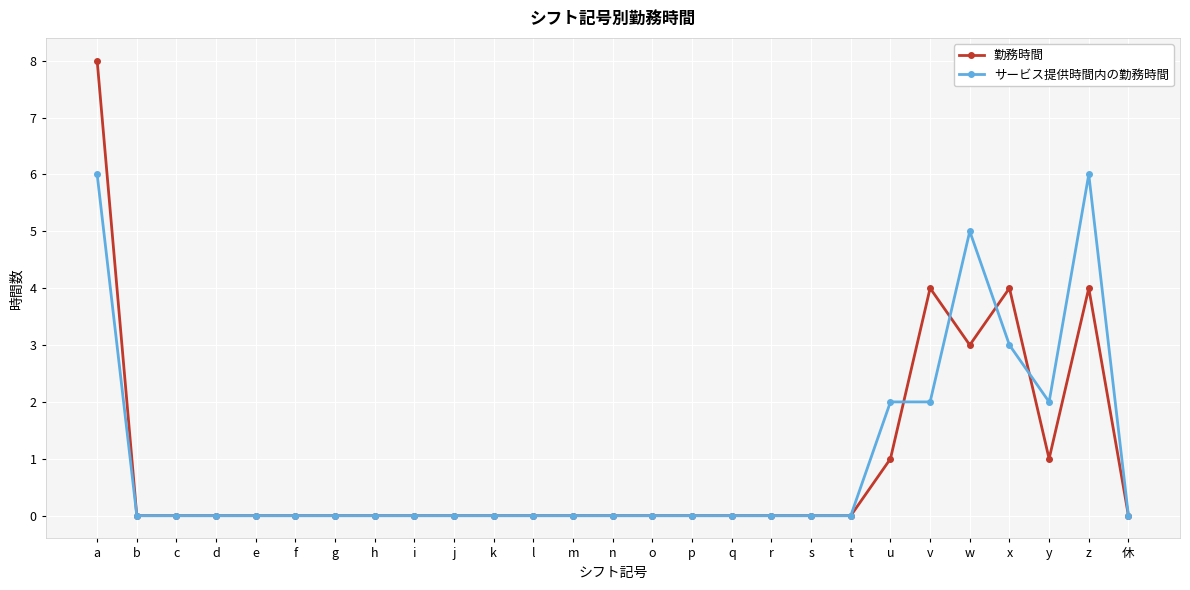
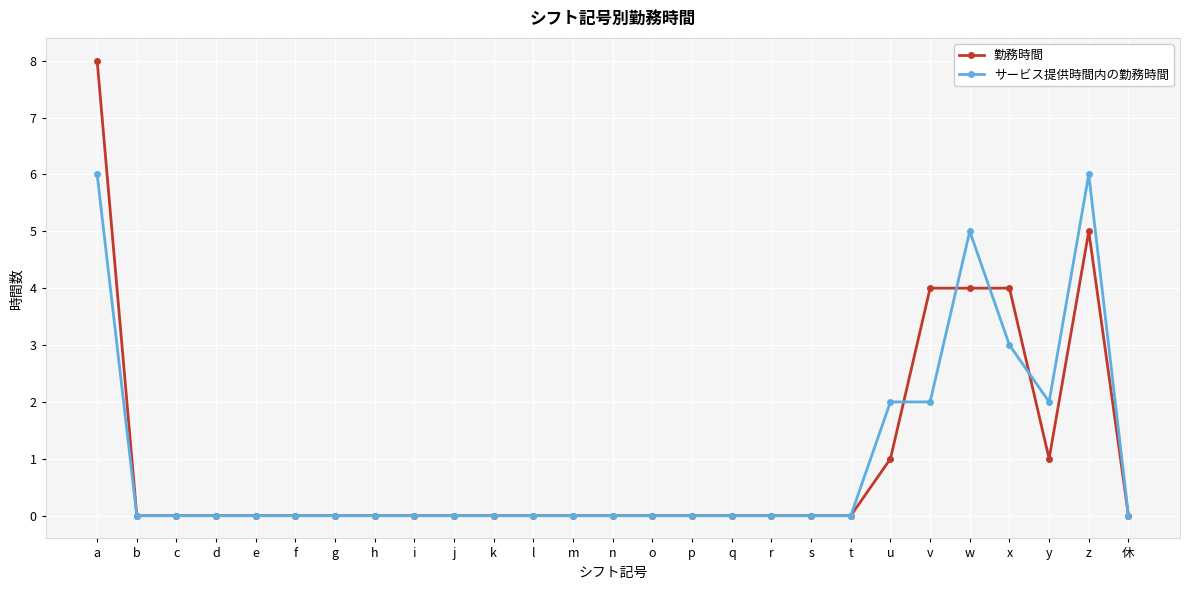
  {
    "勤務時間": {
      "a": 8,
      "u": 1,
      "v": 4,
-     "w": 3,
+     "w": 4,
      "x": 4,
      "y": 1,
-     "z": 4
+     "z": 5
    },
    "サービス提供時間内の勤務時間": {
      "a": 6,
      "u": 2,
      "v": 2,
      "w": 5,
      "x": 3,
      "y": 2,
      "z": 6
    }
  }
